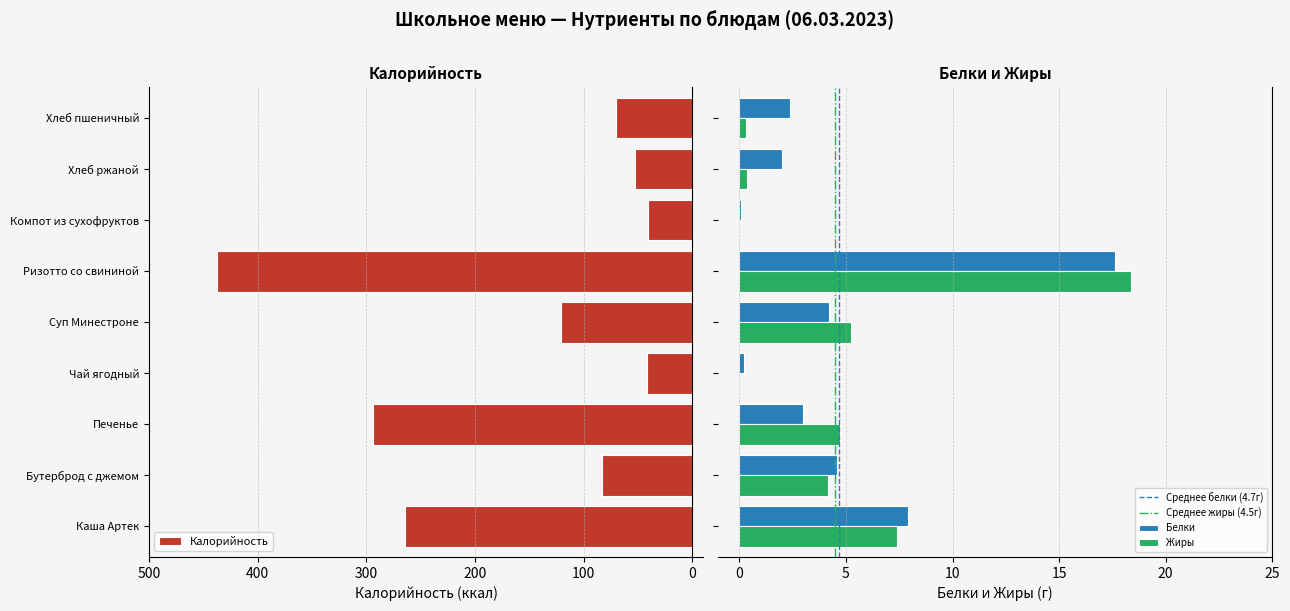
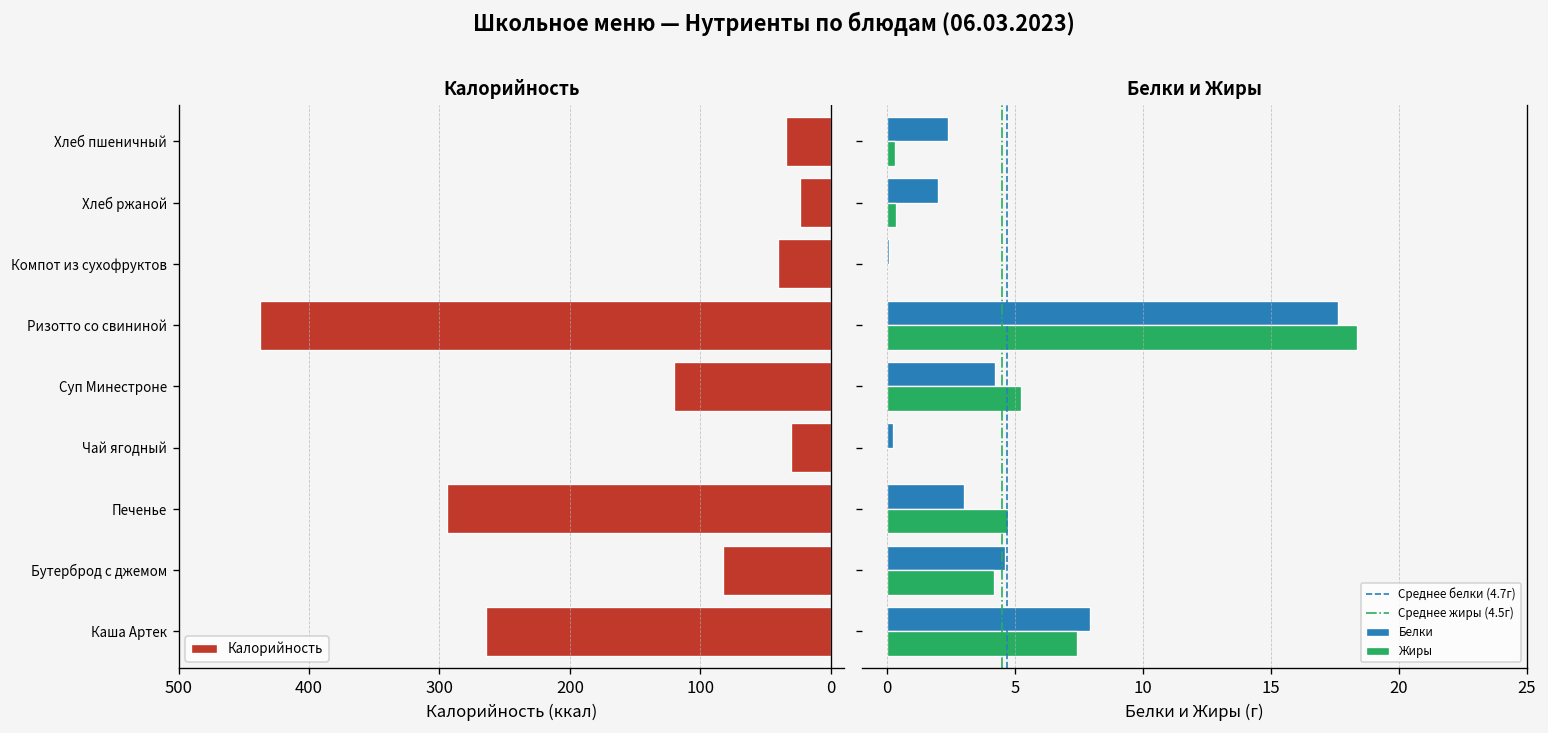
  {
    "Калорийность": {
-     "Хлеб пшеничный": 71,
-     "Хлеб ржаной": 52,
+     "Хлеб пшеничный": 34,
+     "Хлеб ржаной": 24,
      "Компот из сухофруктов": 40,
      "Ризотто со свининой": 437,
      "Суп Минестроне": 120,
-     "Чай ягодный": 42,
+     "Чай ягодный": 30,
      "Печенье": 294,
      "Бутерброд с джемом": 83,
      "Каша Артек": 264
    }
  }
